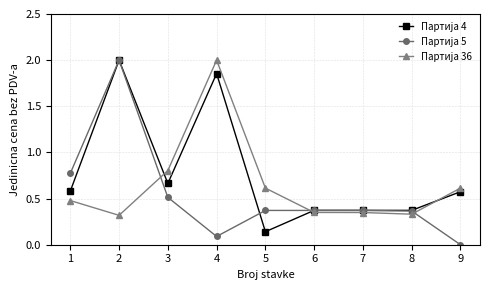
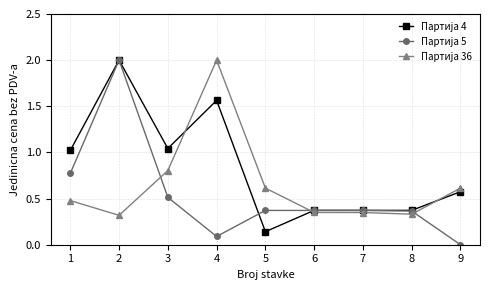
  {
    "Партија 4": {
-     "1": 0.6,
-     "3": 0.7,
-     "4": 1.9,
+     "1": 1.0,
+     "3": 1.0,
+     "4": 1.6,
      "5": 0.1,
      "9": 0.6
    }
  }
